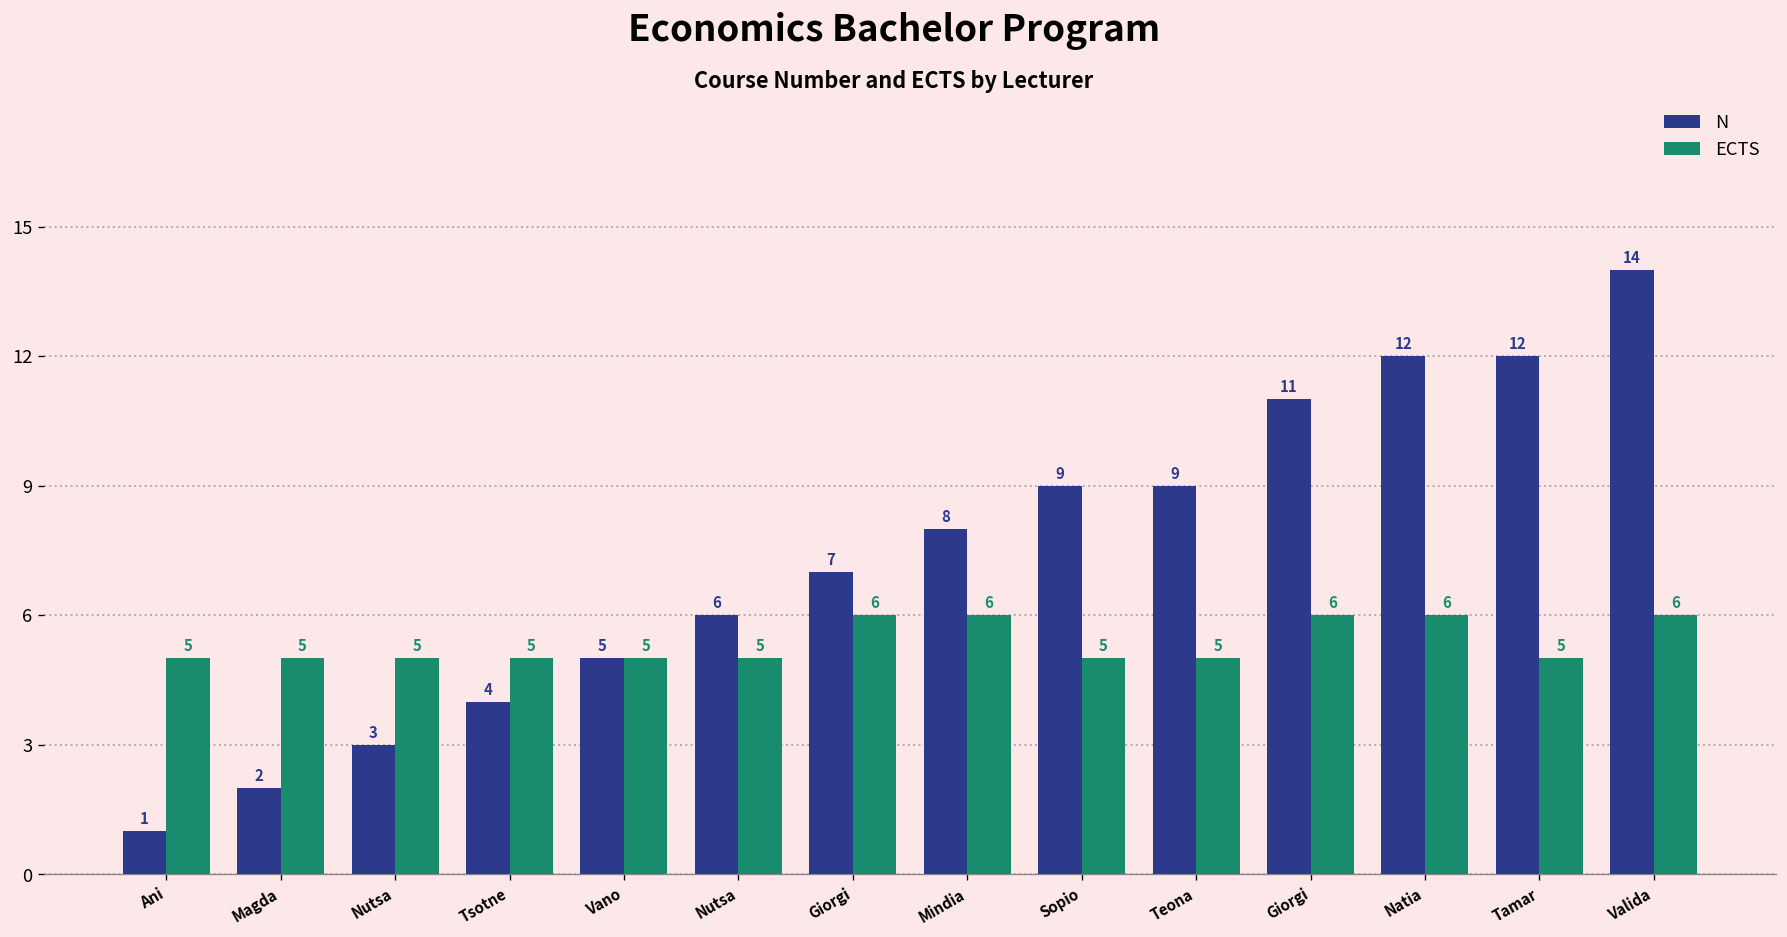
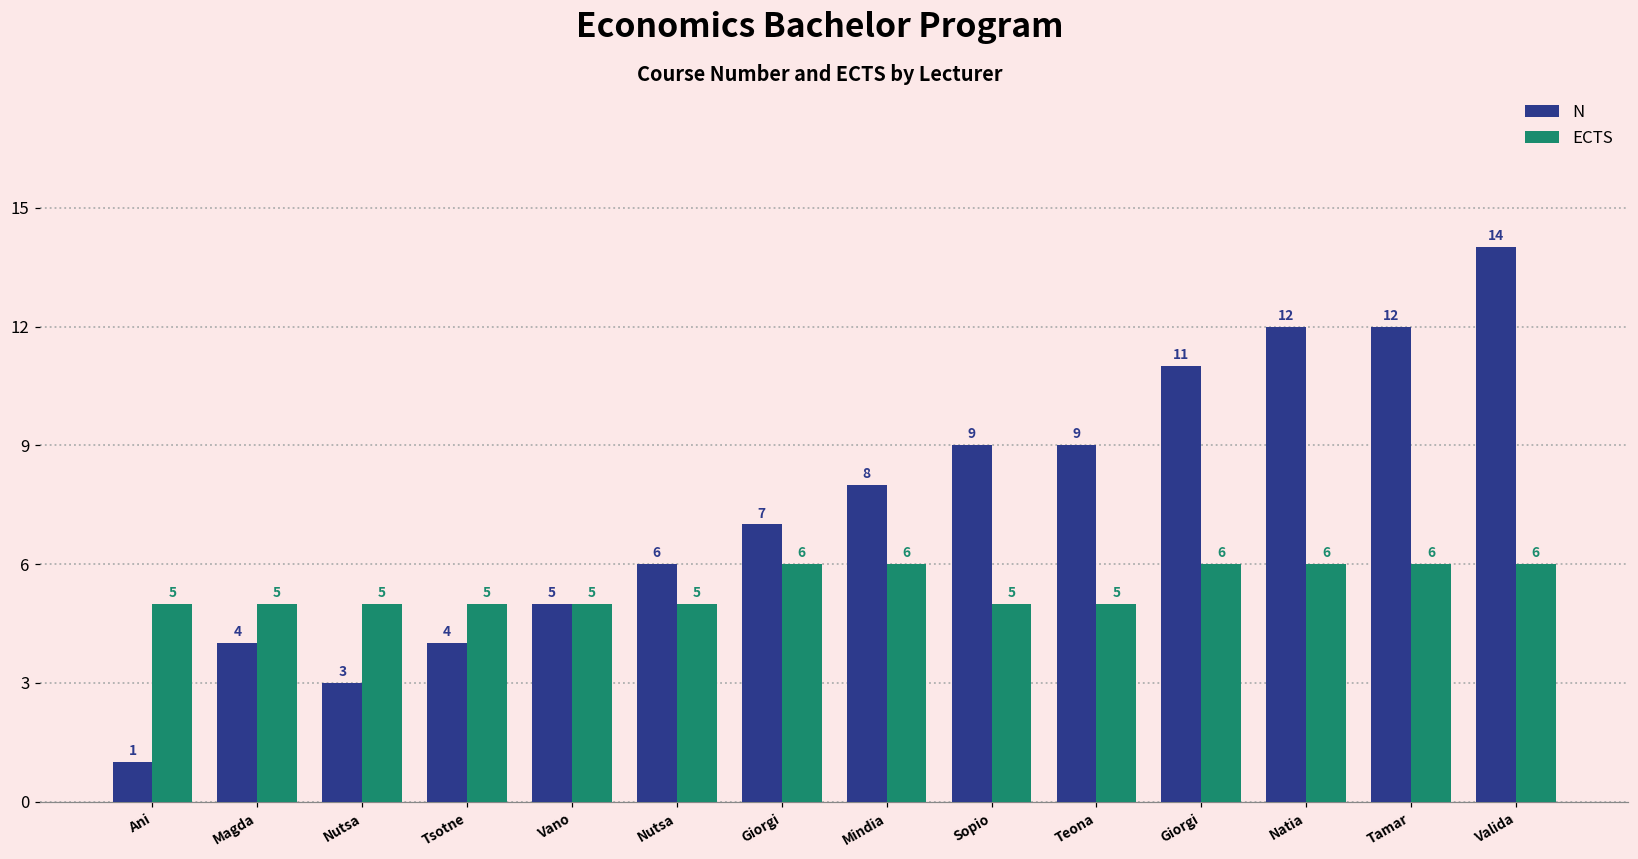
  {
    "N": {
      "Ani": 1,
-     "Magda": 2,
+     "Magda": 4,
      "Tsotne": 4,
      "Vano": 5,
      "Mindia": 8,
      "Sopio": 9,
      "Teona": 9,
      "Natia": 12,
      "Tamar": 12,
      "Valida": 14
    },
    "ECTS": {
      "Ani": 5,
      "Magda": 5,
      "Tsotne": 5,
      "Vano": 5,
      "Mindia": 6,
      "Sopio": 5,
      "Teona": 5,
      "Natia": 6,
-     "Tamar": 5,
+     "Tamar": 6,
      "Valida": 6
    }
  }
